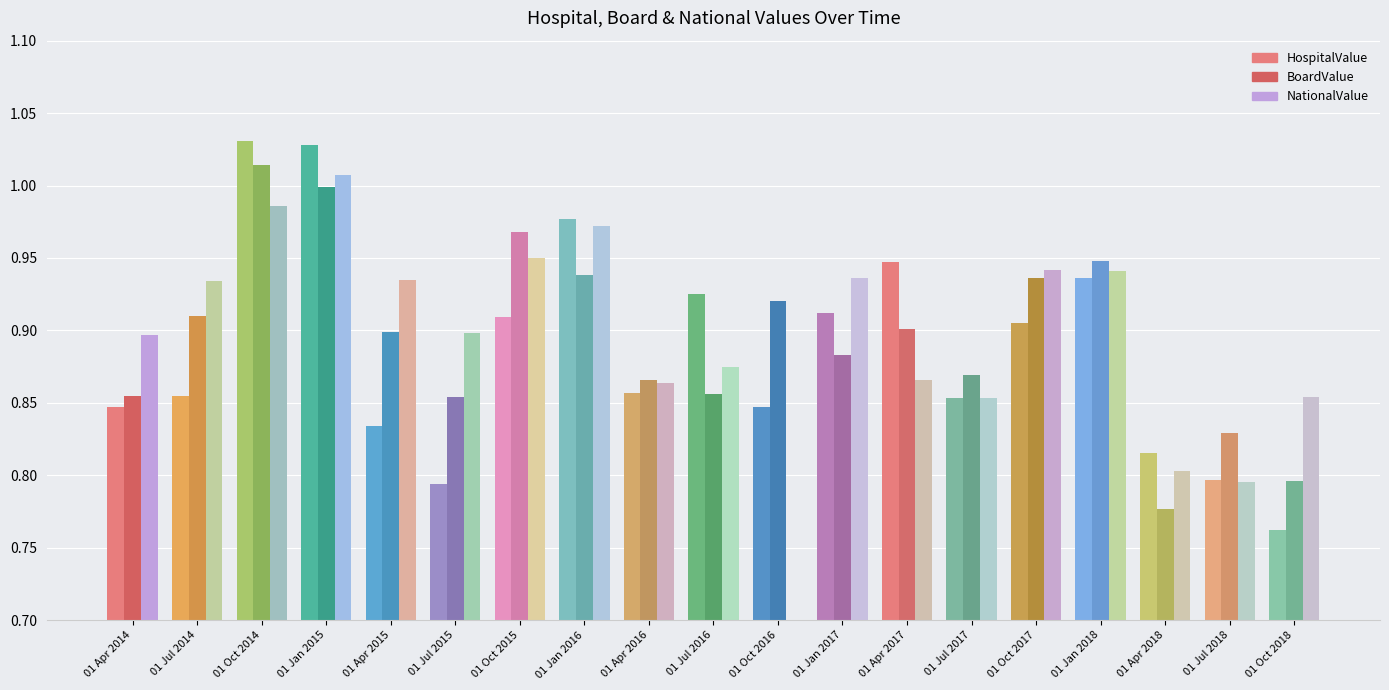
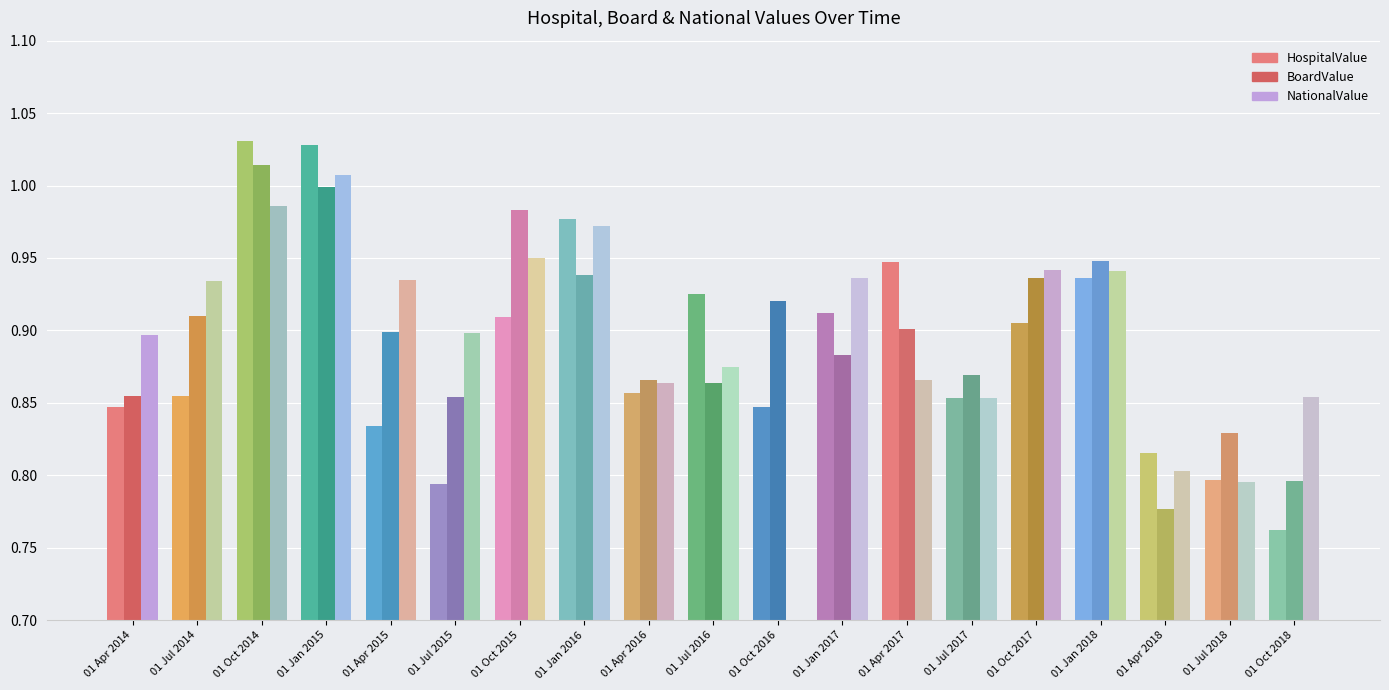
  {
    "01 Apr 2014": 0.855,
    "01 Jul 2014": 0.910,
    "01 Oct 2014": 1.014,
    "01 Jan 2015": 0.999,
    "01 Apr 2015": 0.899,
    "01 Jul 2015": 0.854,
-   "01 Oct 2015": 0.968,
+   "01 Oct 2015": 0.983,
    "01 Jan 2016": 0.938,
    "01 Apr 2016": 0.866,
-   "01 Jul 2016": 0.856,
+   "01 Jul 2016": 0.864,
    "01 Oct 2016": 0.920,
    "01 Jan 2017": 0.883,
    "01 Apr 2017": 0.901,
    "01 Jul 2017": 0.869,
    "01 Oct 2017": 0.936,
    "01 Jan 2018": 0.948,
    "01 Apr 2018": 0.777,
    "01 Jul 2018": 0.829,
    "01 Oct 2018": 0.796
  }
